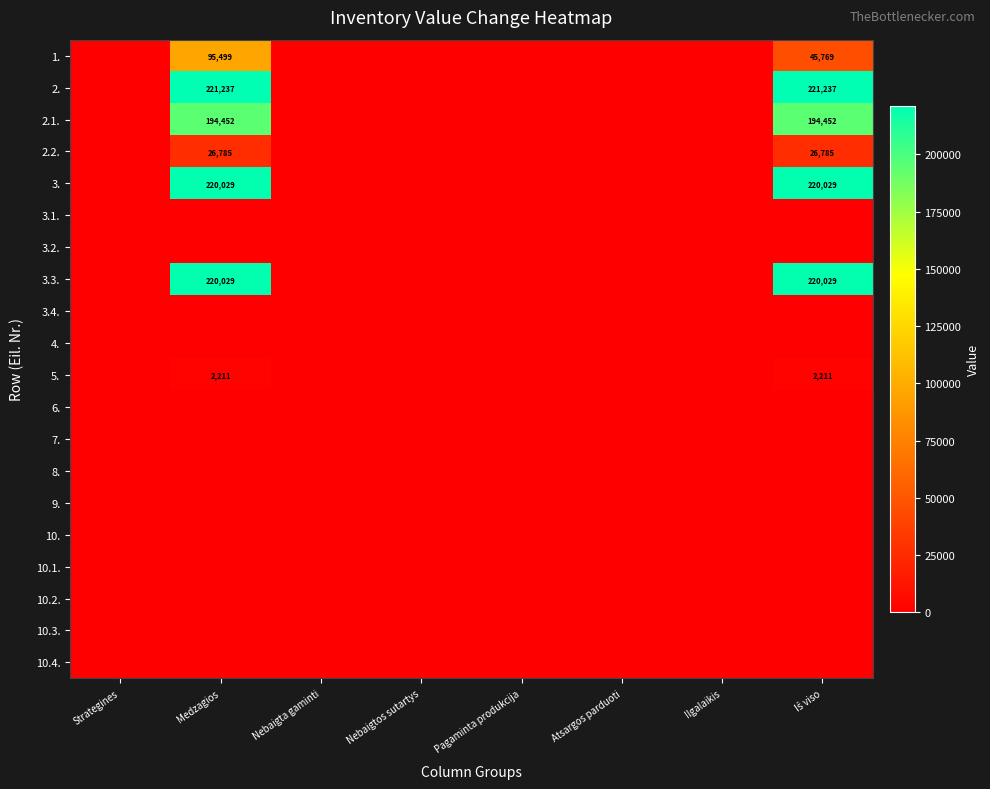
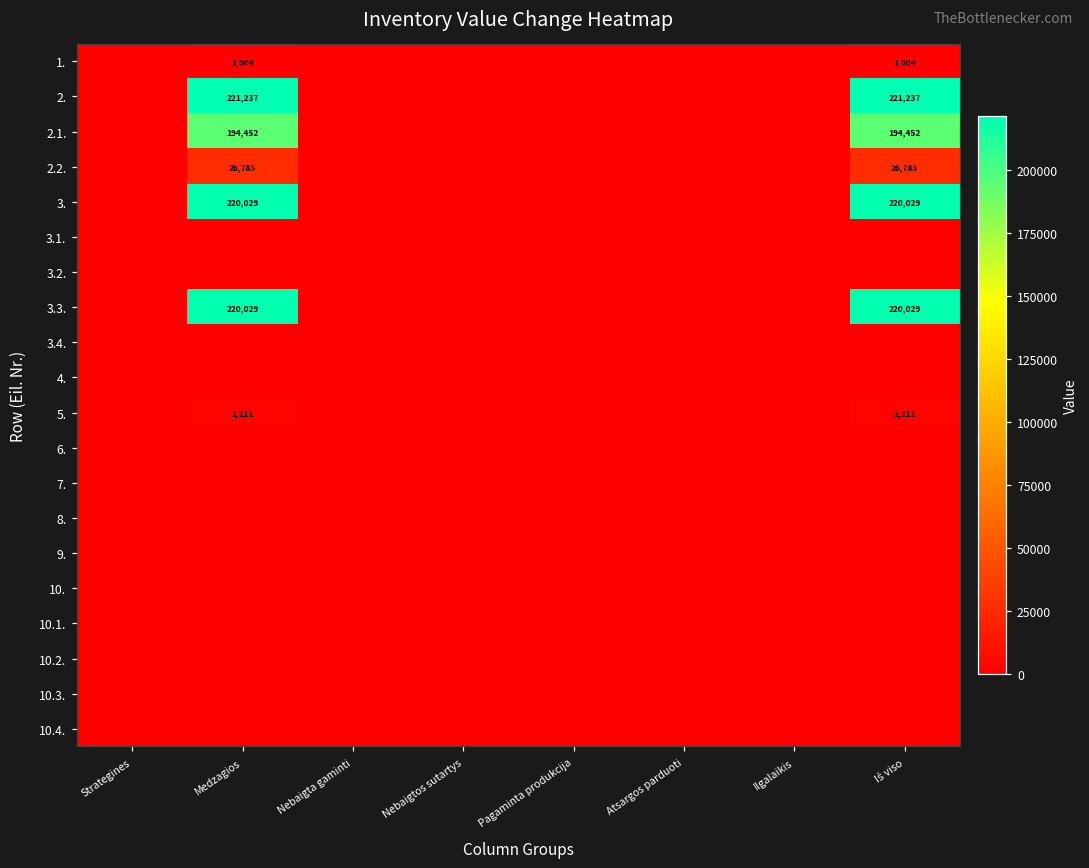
  {
    "1.": {
-     "Medzagios": "95,499",
-     "Iš viso": "45,769"
+     "Medzagios": "1,004",
+     "Iš viso": "1,004"
    },
    "2.": {
      "Medzagios": "221,237",
      "Iš viso": "221,237"
    },
    "2.1.": {
      "Medzagios": "194,452",
      "Iš viso": "194,452"
    },
    "2.2.": {
      "Medzagios": "26,785",
      "Iš viso": "26,785"
    },
    "3.": {
      "Medzagios": "220,029",
      "Iš viso": "220,029"
    },
    "3.3.": {
      "Medzagios": "220,029",
      "Iš viso": "220,029"
    },
    "5.": {
      "Medzagios": "2,211",
      "Iš viso": "2,211"
    }
  }
